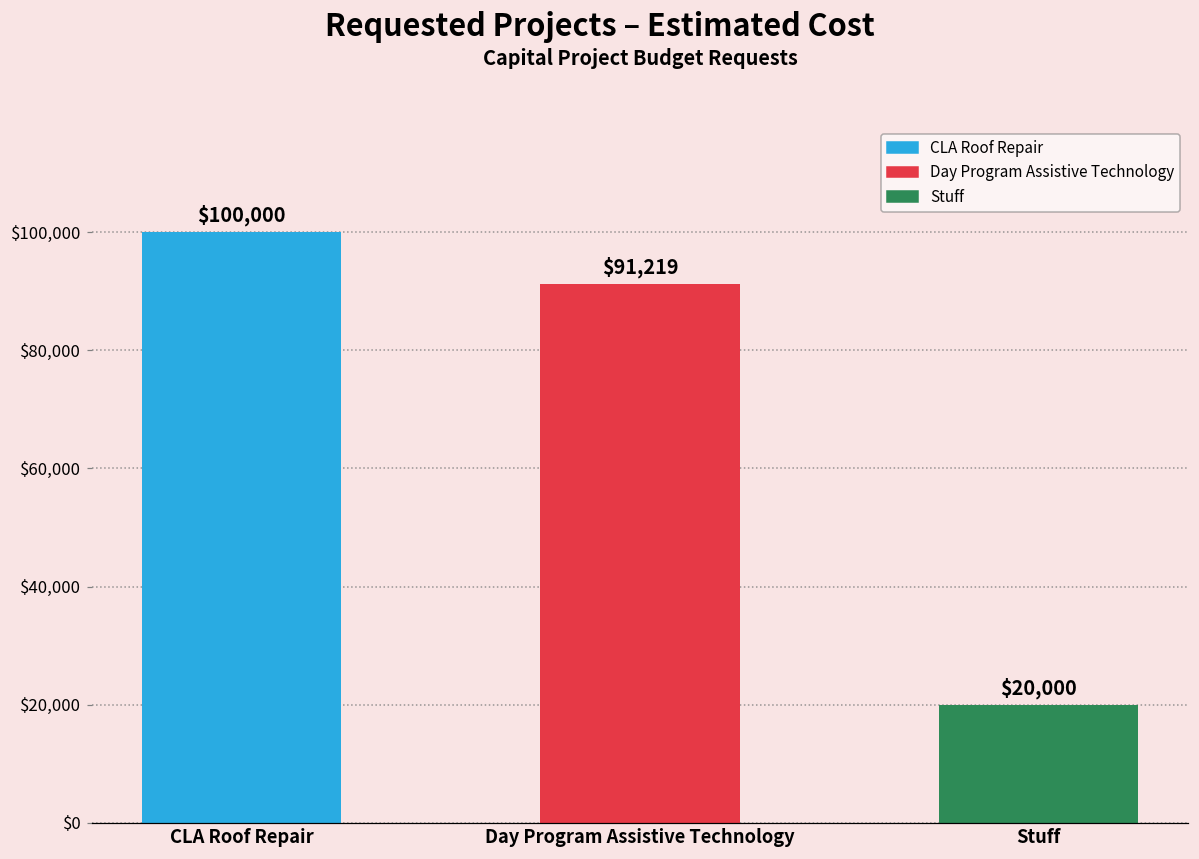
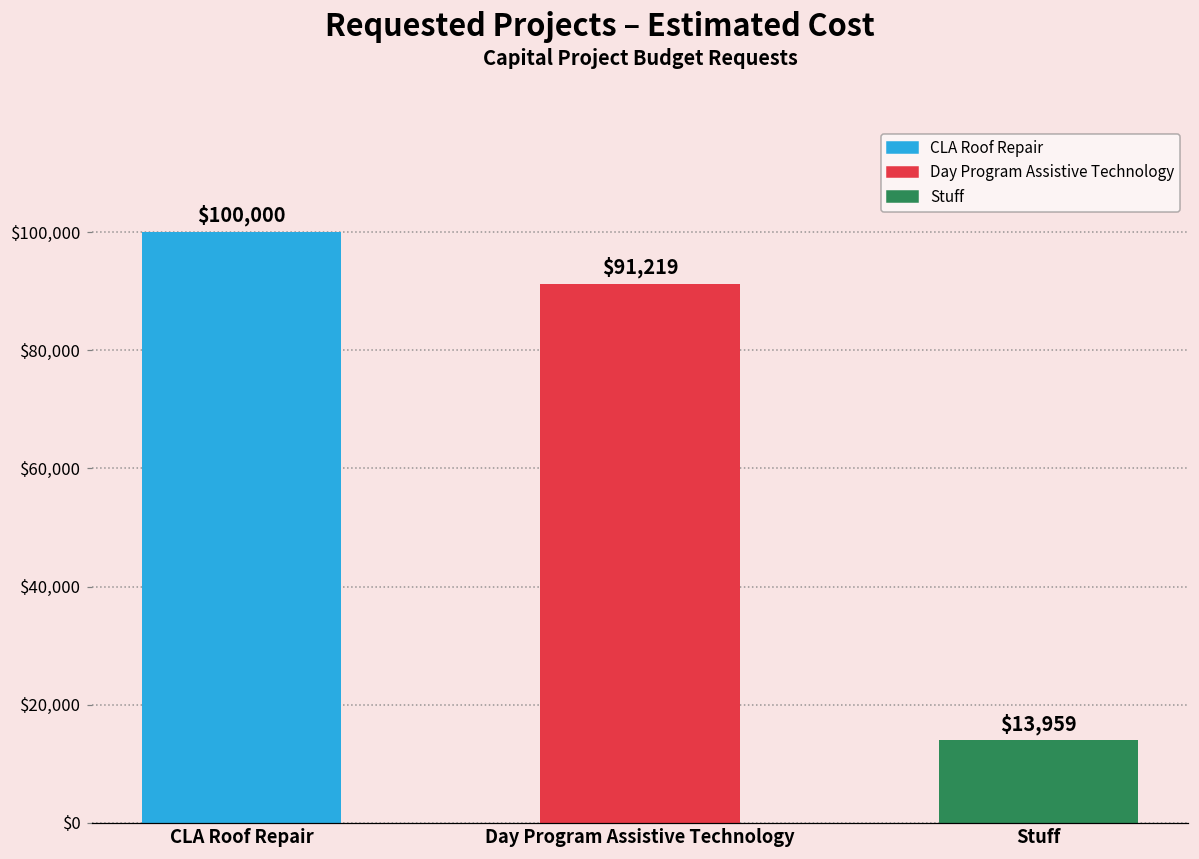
  {
    "CLA Roof Repair": "$100,000",
    "Day Program Assistive Technology": "$91,219",
-   "Stuff": "$20,000"
+   "Stuff": "$13,959"
  }
